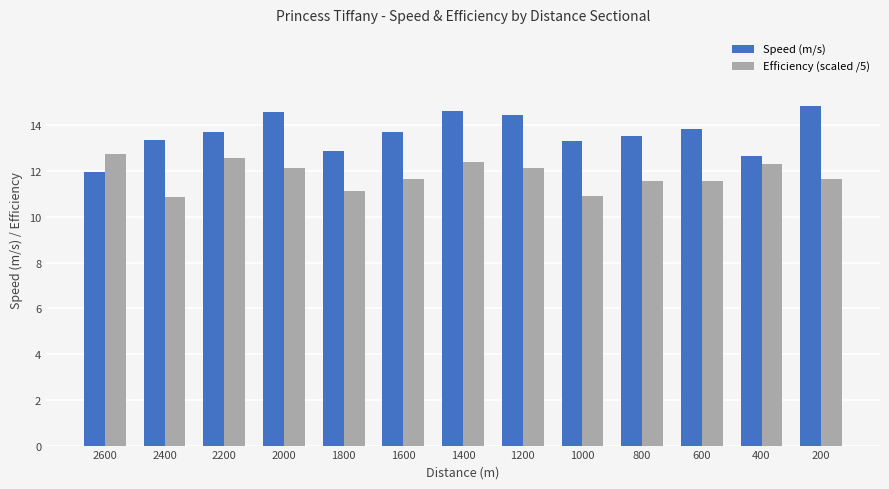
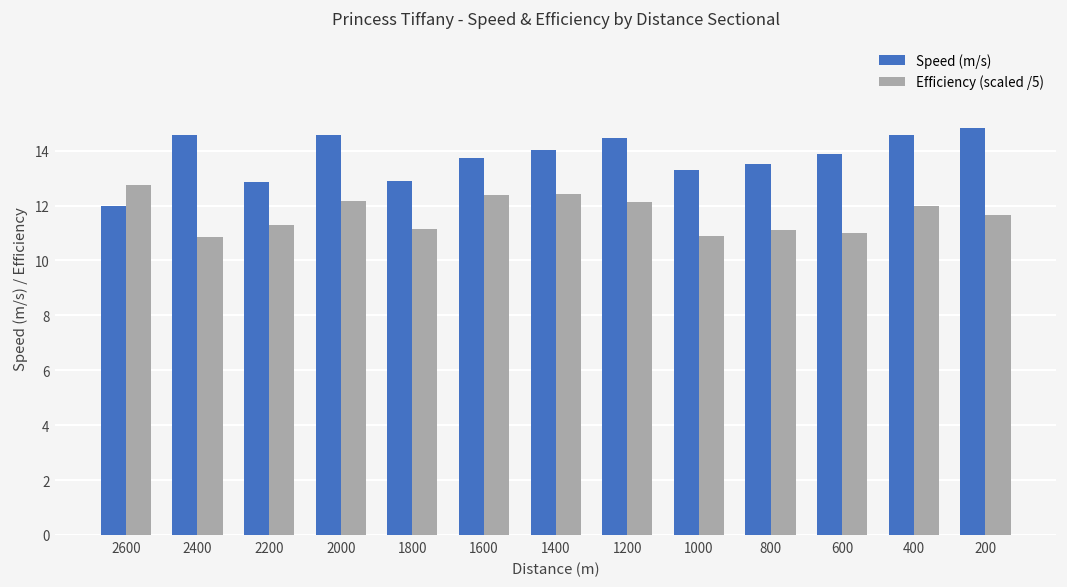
  {
    "Speed (m/s)": {
      "2600": 12.0,
-     "2400": 13.4,
-     "2200": 13.7,
+     "2400": 14.6,
+     "2200": 12.8,
      "2000": 14.6,
      "1800": 12.9,
      "1600": 13.7,
-     "1400": 14.7,
+     "1400": 14.0,
      "1200": 14.5,
      "1000": 13.3,
      "800": 13.5,
      "600": 13.9,
-     "400": 12.7,
+     "400": 14.6,
      "200": 14.8
    },
    "Efficiency (scaled /5)": {
      "2600": 12.8,
      "2400": 10.9,
-     "2200": 12.6,
+     "2200": 11.3,
      "2000": 12.2,
      "1800": 11.1,
-     "1600": 11.7,
+     "1600": 12.4,
      "1400": 12.4,
      "1200": 12.1,
      "1000": 10.9,
-     "800": 11.6,
-     "600": 11.6,
-     "400": 12.3,
+     "800": 11.1,
+     "600": 11.0,
+     "400": 12.0,
      "200": 11.7
    }
  }
